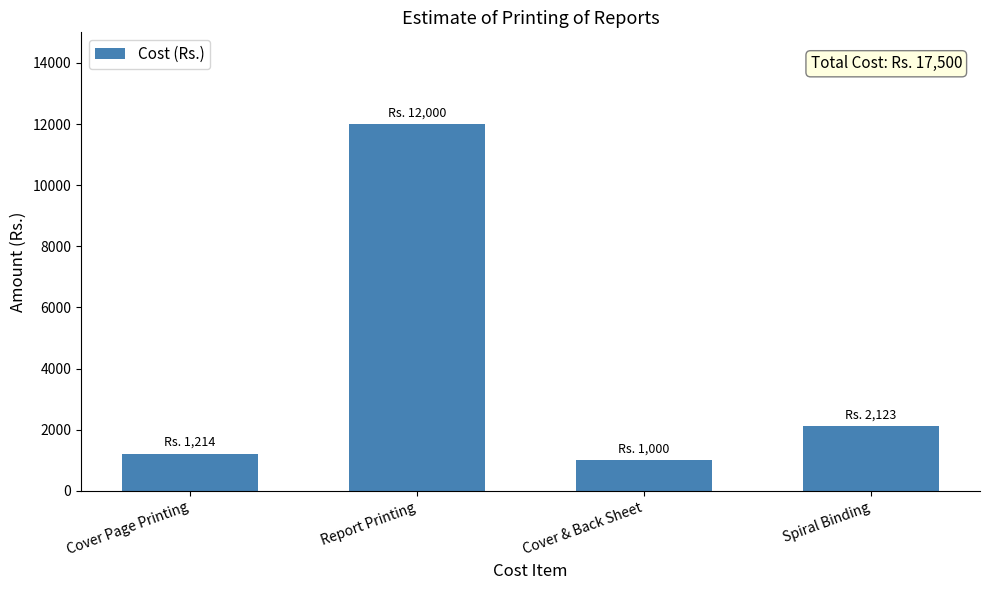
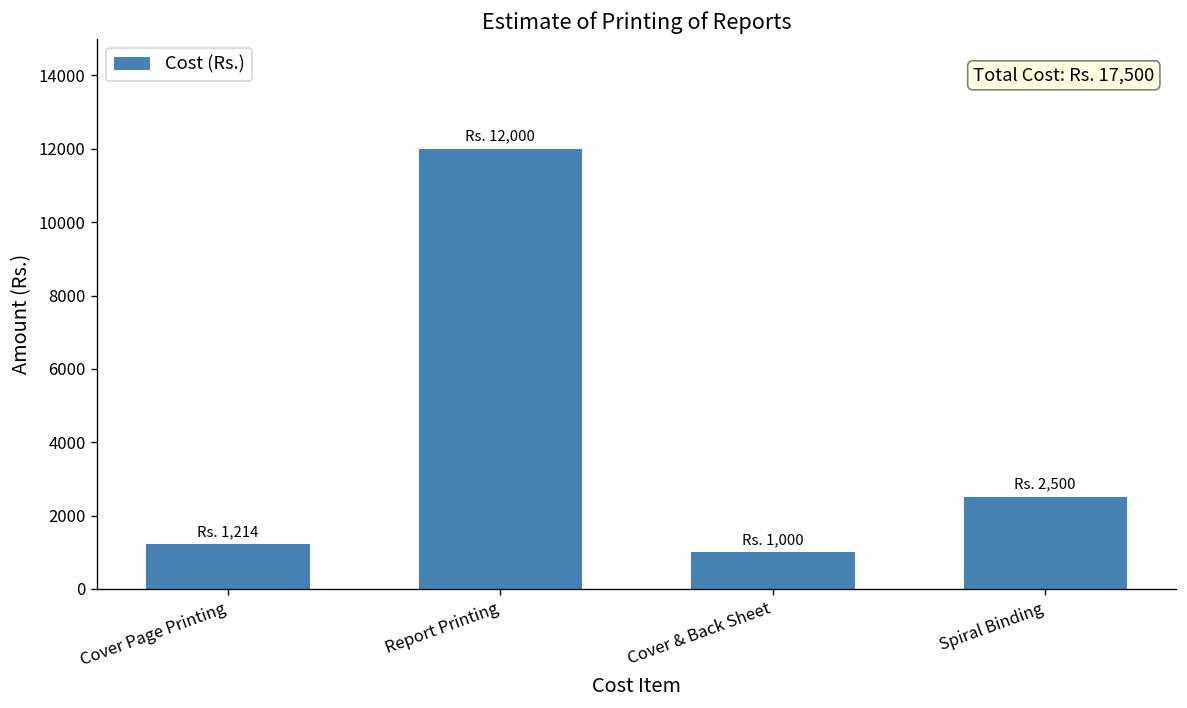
  {
    "Cover Page Printing": "1,214",
    "Report Printing": "12,000",
    "Cover & Back Sheet": "1,000",
-   "Spiral Binding": "2,123"
+   "Spiral Binding": "2,500"
  }
